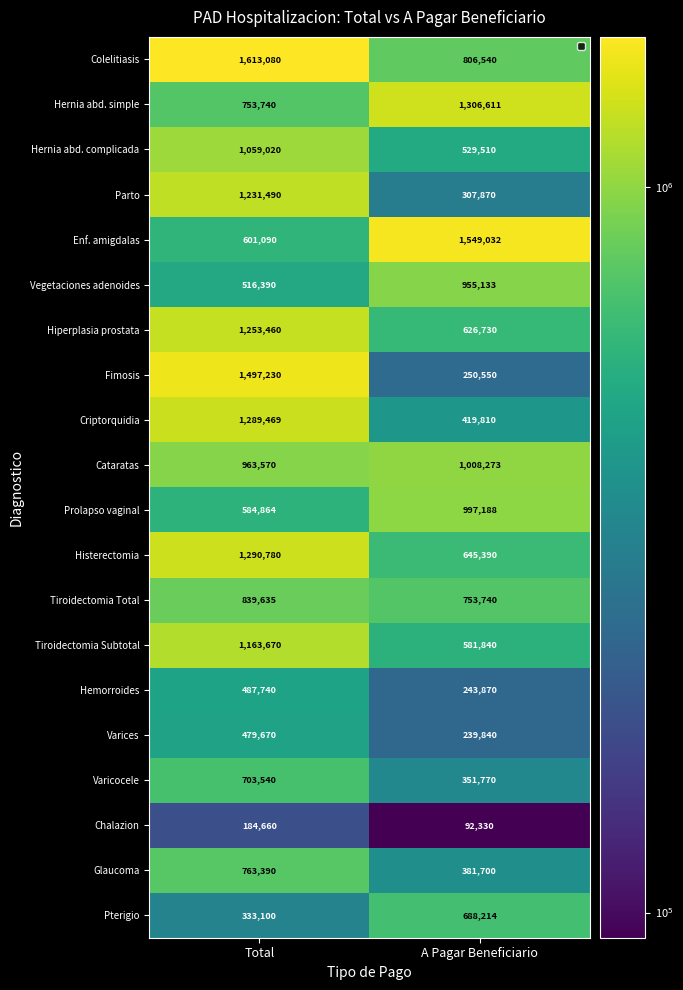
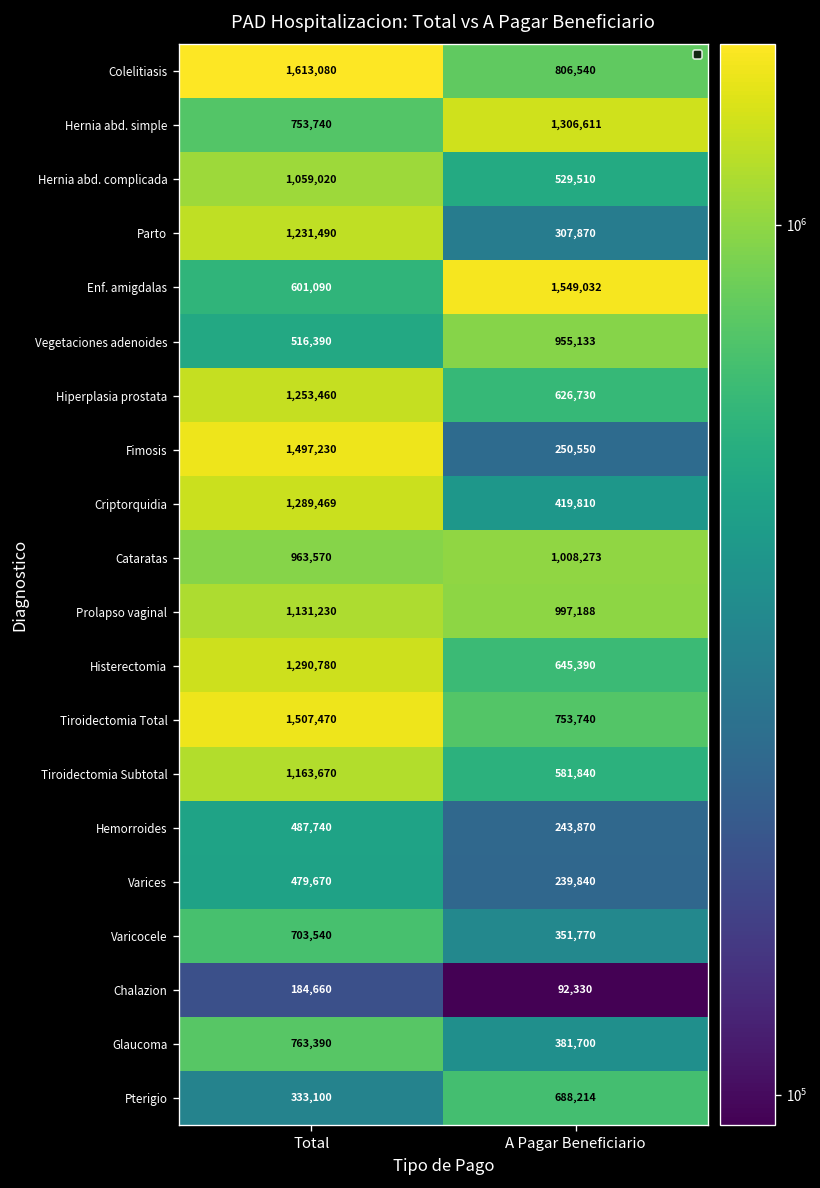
  {
    "Colelitiasis": {
      "Total": "1,613,080",
      "A Pagar Beneficiario": "806,540"
    },
    "Hernia abd. simple": {
      "Total": "753,740",
      "A Pagar Beneficiario": "1,306,611"
    },
    "Hernia abd. complicada": {
      "Total": "1,059,020",
      "A Pagar Beneficiario": "529,510"
    },
    "Parto": {
      "Total": "1,231,490",
      "A Pagar Beneficiario": "307,870"
    },
    "Enf. amigdalas": {
      "Total": "601,090",
      "A Pagar Beneficiario": "1,549,032"
    },
    "Vegetaciones adenoides": {
      "Total": "516,390",
      "A Pagar Beneficiario": "955,133"
    },
    "Hiperplasia prostata": {
      "Total": "1,253,460",
      "A Pagar Beneficiario": "626,730"
    },
    "Fimosis": {
      "Total": "1,497,230",
      "A Pagar Beneficiario": "250,550"
    },
    "Criptorquidia": {
      "Total": "1,289,469",
      "A Pagar Beneficiario": "419,810"
    },
    "Cataratas": {
      "Total": "963,570",
      "A Pagar Beneficiario": "1,008,273"
    },
    "Prolapso vaginal": {
-     "Total": "584,864",
+     "Total": "1,131,230",
      "A Pagar Beneficiario": "997,188"
    },
    "Histerectomia": {
      "Total": "1,290,780",
      "A Pagar Beneficiario": "645,390"
    },
    "Tiroidectomia Total": {
-     "Total": "839,635",
+     "Total": "1,507,470",
      "A Pagar Beneficiario": "753,740"
    },
    "Tiroidectomia Subtotal": {
      "Total": "1,163,670",
      "A Pagar Beneficiario": "581,840"
    },
    "Hemorroides": {
      "Total": "487,740",
      "A Pagar Beneficiario": "243,870"
    },
    "Varices": {
      "Total": "479,670",
      "A Pagar Beneficiario": "239,840"
    },
    "Varicocele": {
      "Total": "703,540",
      "A Pagar Beneficiario": "351,770"
    },
    "Chalazion": {
      "Total": "184,660",
      "A Pagar Beneficiario": "92,330"
    },
    "Glaucoma": {
      "Total": "763,390",
      "A Pagar Beneficiario": "381,700"
    },
    "Pterigio": {
      "Total": "333,100",
      "A Pagar Beneficiario": "688,214"
    }
  }
